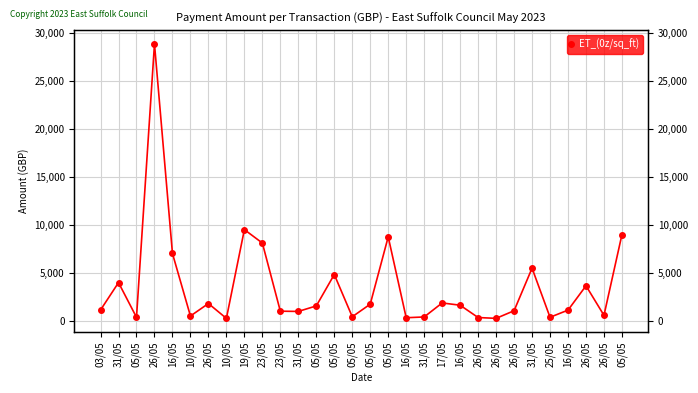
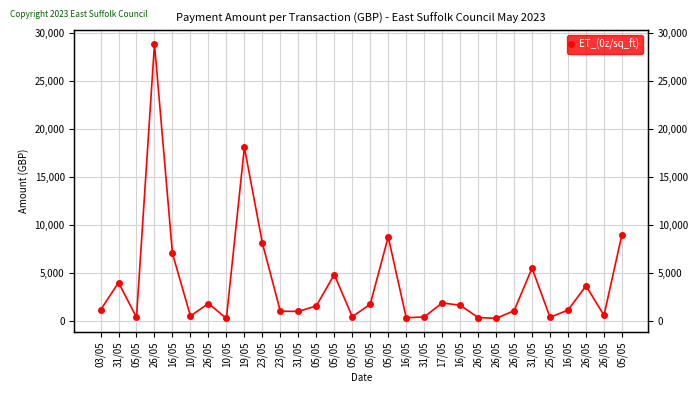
  {
    "03/05": "1,000",
-   "19/05": "10,000",
+   "19/05": "18,000",
    "17/05": "2,000",
    "25/05": "0"
  }
